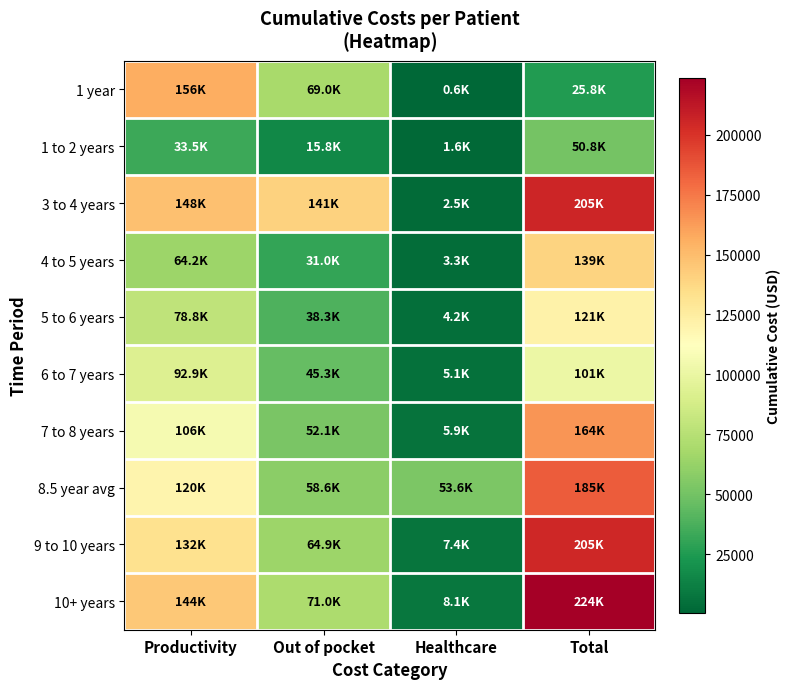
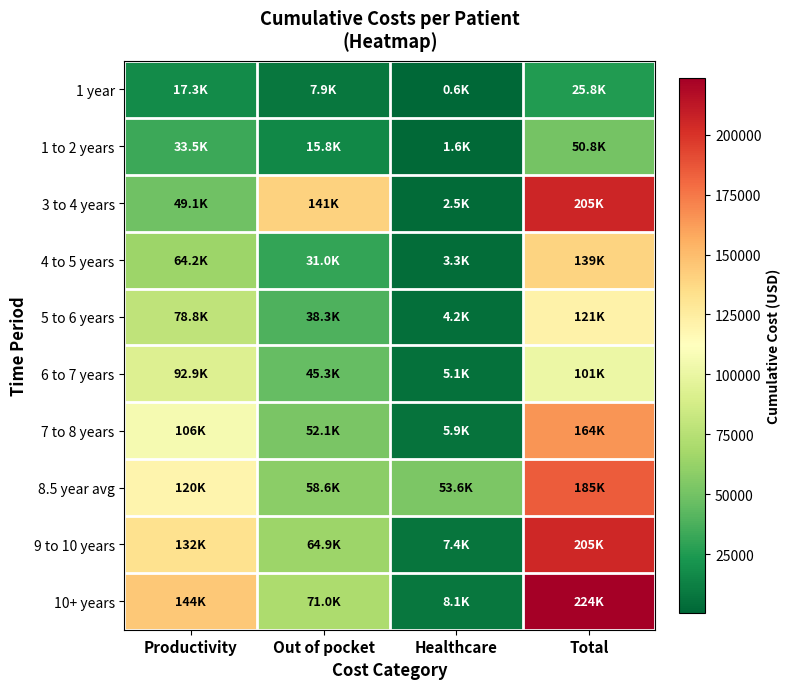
  {
    "1 year": {
-     "Productivity": "156K",
-     "Out of pocket": "69.0K",
+     "Productivity": "17.3K",
+     "Out of pocket": "7.9K",
      "Healthcare": "0.6K",
      "Total": "25.8K"
    },
    "1 to 2 years": {
      "Productivity": "33.5K",
      "Out of pocket": "15.8K",
      "Healthcare": "1.6K",
      "Total": "50.8K"
    },
    "3 to 4 years": {
-     "Productivity": "148K",
+     "Productivity": "49.1K",
      "Out of pocket": "141K",
      "Healthcare": "2.5K",
      "Total": "205K"
    },
    "4 to 5 years": {
      "Productivity": "64.2K",
      "Out of pocket": "31.0K",
      "Healthcare": "3.3K",
      "Total": "139K"
    },
    "5 to 6 years": {
      "Productivity": "78.8K",
      "Out of pocket": "38.3K",
      "Healthcare": "4.2K",
      "Total": "121K"
    },
    "6 to 7 years": {
      "Productivity": "92.9K",
      "Out of pocket": "45.3K",
      "Healthcare": "5.1K",
      "Total": "101K"
    },
    "7 to 8 years": {
      "Productivity": "106K",
      "Out of pocket": "52.1K",
      "Healthcare": "5.9K",
      "Total": "164K"
    },
    "8.5 year avg": {
      "Productivity": "120K",
      "Out of pocket": "58.6K",
      "Healthcare": "53.6K",
      "Total": "185K"
    },
    "9 to 10 years": {
      "Productivity": "132K",
      "Out of pocket": "64.9K",
      "Healthcare": "7.4K",
      "Total": "205K"
    },
    "10+ years": {
      "Productivity": "144K",
      "Out of pocket": "71.0K",
      "Healthcare": "8.1K",
      "Total": "224K"
    }
  }
